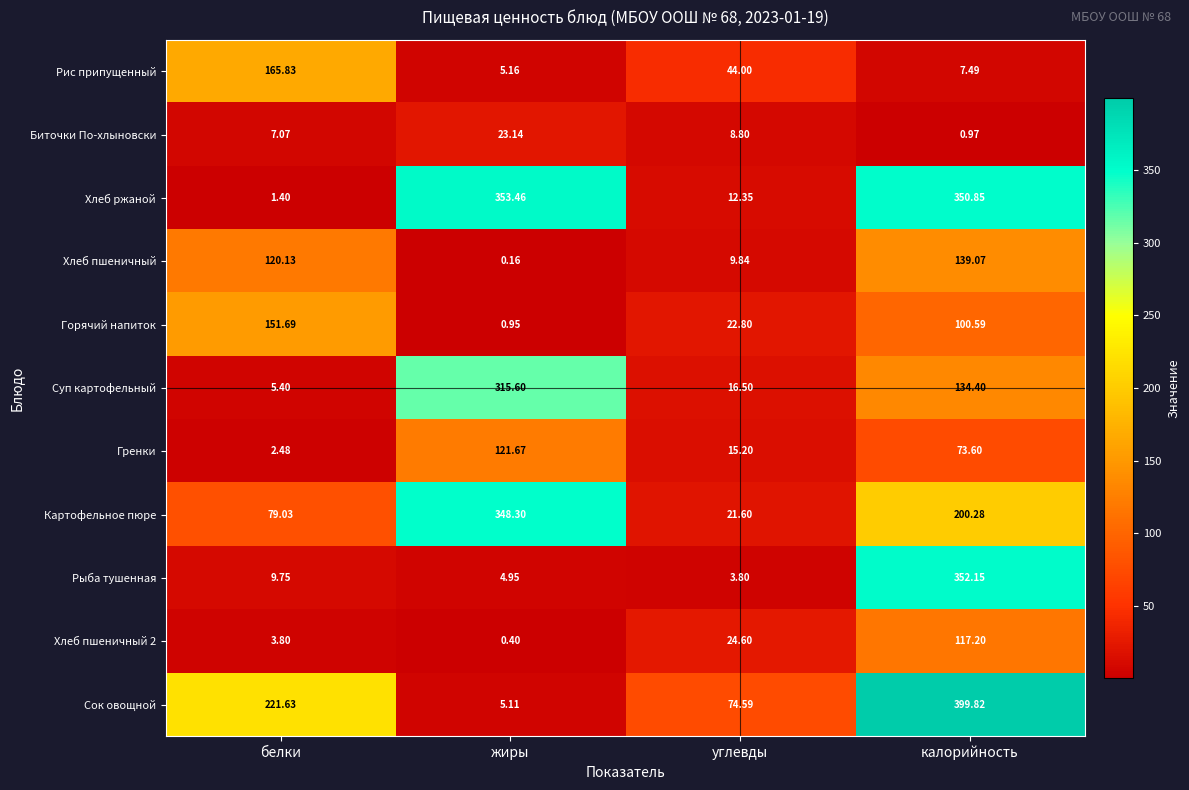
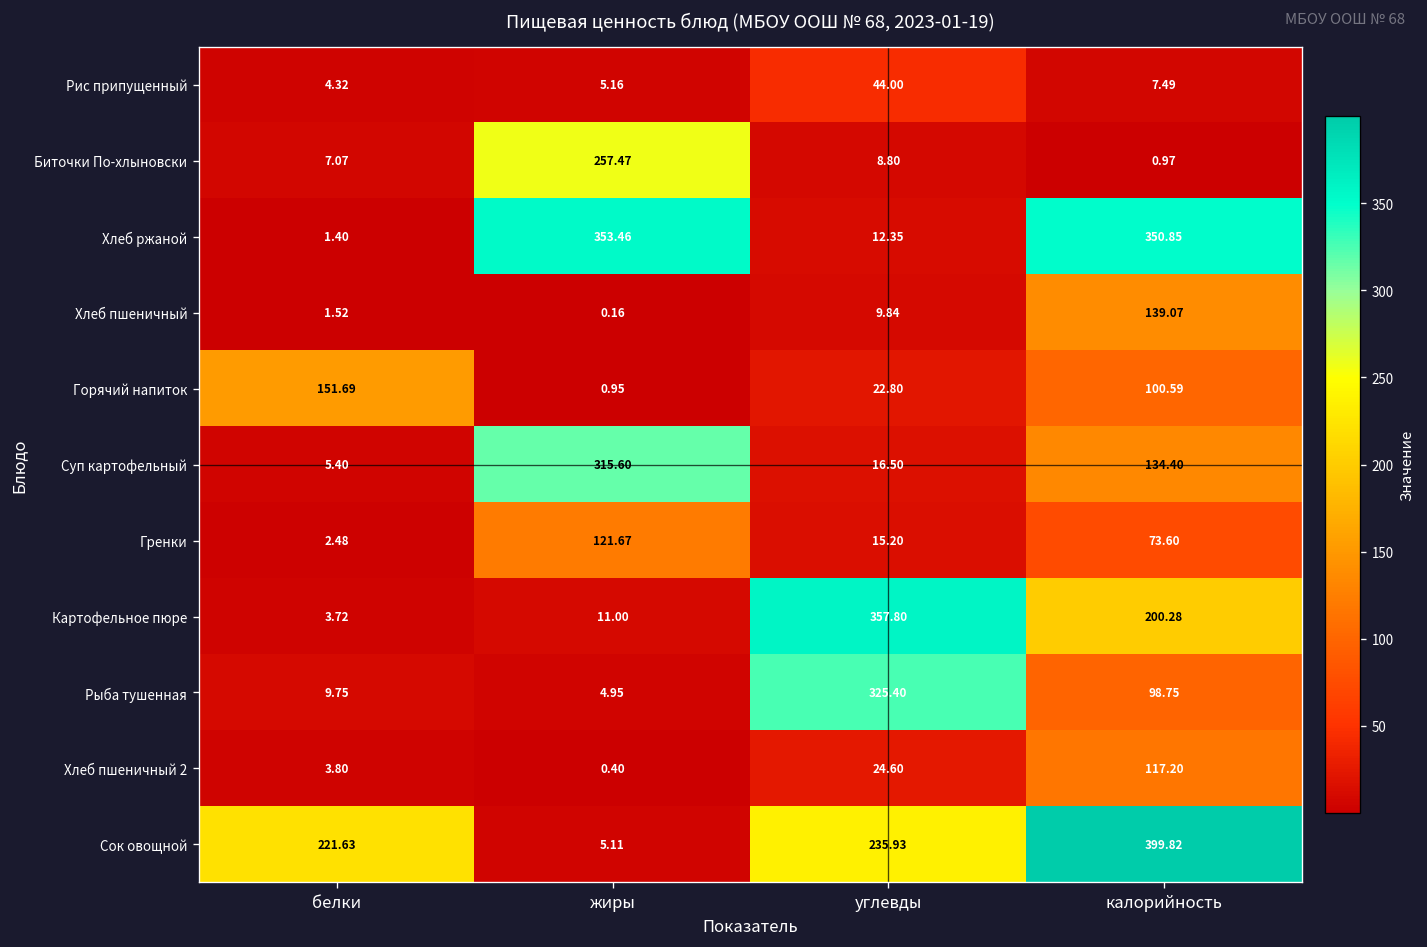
  {
    "Рис припущенный": {
-     "белки": 165.83,
+     "белки": 4.32,
      "жиры": 5.16,
      "углевды": 44.00,
      "калорийность": 7.49
    },
    "Биточки По-хлыновски": {
      "белки": 7.07,
-     "жиры": 23.14,
+     "жиры": 257.47,
      "углевды": 8.80,
      "калорийность": 0.97
    },
    "Хлеб ржаной": {
      "белки": 1.40,
      "жиры": 353.46,
      "углевды": 12.35,
      "калорийность": 350.85
    },
    "Хлеб пшеничный": {
-     "белки": 120.13,
+     "белки": 1.52,
      "жиры": 0.16,
      "углевды": 9.84,
      "калорийность": 139.07
    },
    "Горячий напиток": {
      "белки": 151.69,
      "жиры": 0.95,
      "углевды": 22.80,
      "калорийность": 100.59
    },
    "Суп картофельный": {
      "белки": 5.40,
      "жиры": 315.60,
      "углевды": 16.50,
      "калорийность": 134.40
    },
    "Гренки": {
      "белки": 2.48,
      "жиры": 121.67,
      "углевды": 15.20,
      "калорийность": 73.60
    },
    "Картофельное пюре": {
-     "белки": 79.03,
-     "жиры": 348.30,
-     "углевды": 21.60,
+     "белки": 3.72,
+     "жиры": 11.00,
+     "углевды": 357.80,
      "калорийность": 200.28
    },
    "Рыба тушенная": {
      "белки": 9.75,
      "жиры": 4.95,
-     "углевды": 3.80,
-     "калорийность": 352.15
+     "углевды": 325.40,
+     "калорийность": 98.75
    },
    "Хлеб пшеничный 2": {
      "белки": 3.80,
      "жиры": 0.40,
      "углевды": 24.60,
      "калорийность": 117.20
    },
    "Сок овощной": {
      "белки": 221.63,
      "жиры": 5.11,
-     "углевды": 74.59,
+     "углевды": 235.93,
      "калорийность": 399.82
    }
  }
